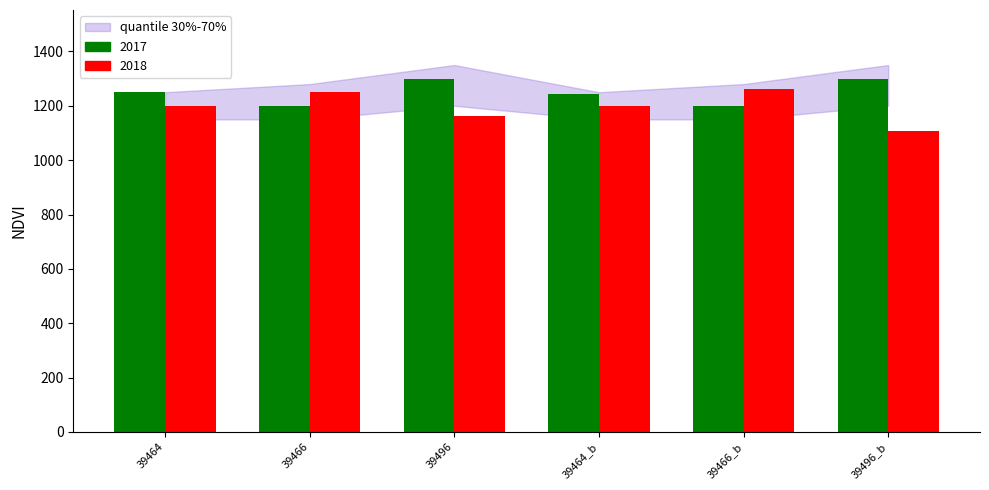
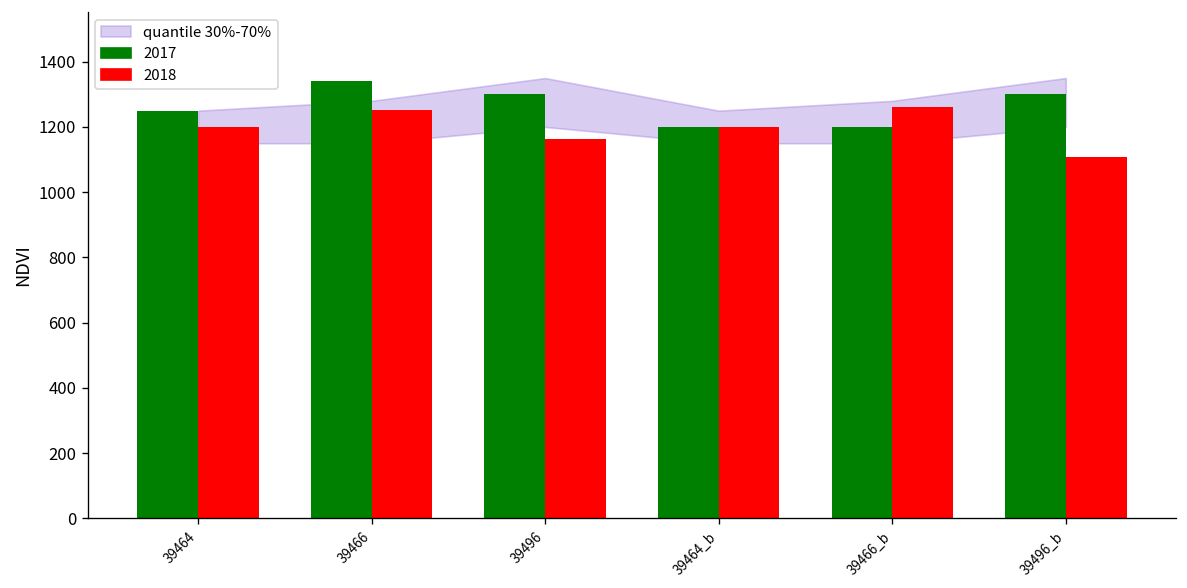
  {
    "2017": {
      "39464": 1250,
-     "39466": 1200,
+     "39466": 1340,
      "39496": 1300,
-     "39464_b": 1250,
+     "39464_b": 1200,
      "39466_b": 1200,
      "39496_b": 1300
    },
    "2018": {
      "39464": 1200,
      "39466": 1250,
      "39496": 1160,
      "39464_b": 1200,
      "39466_b": 1260,
      "39496_b": 1110
    }
  }
